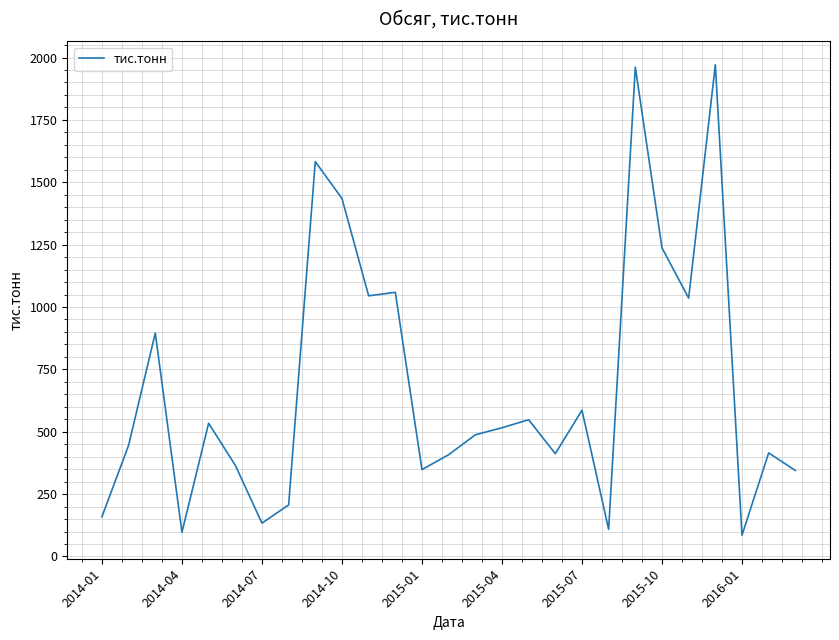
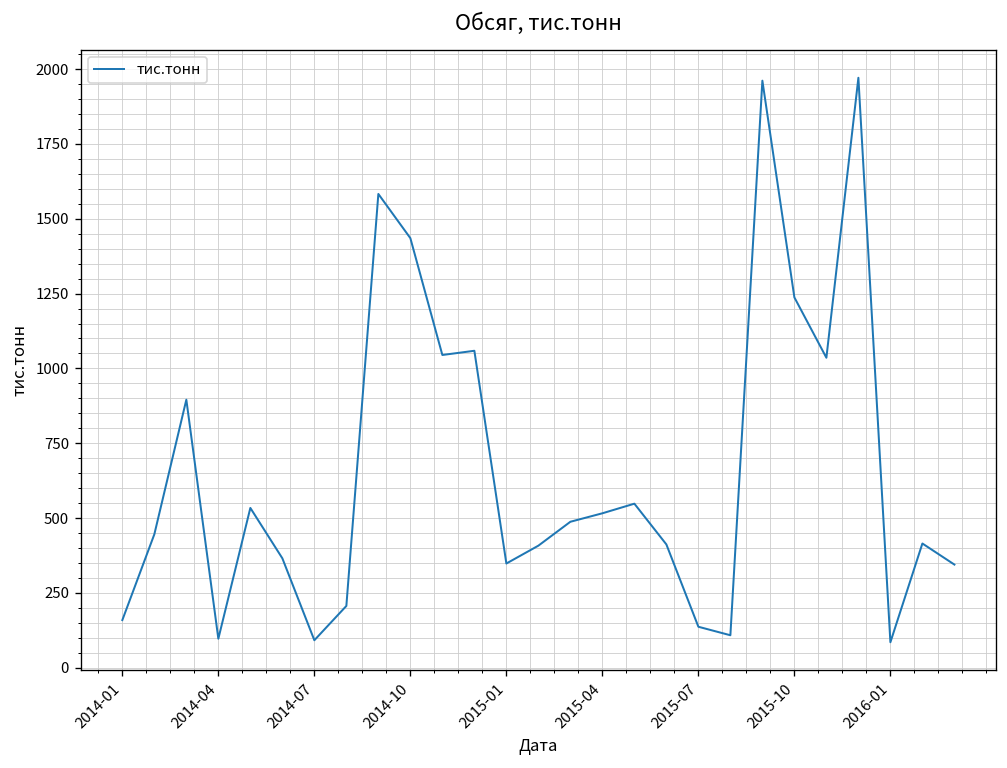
  {
    "2014-01": 160,
    "2014-04": 100,
-   "2014-07": 130,
+   "2014-07": 90,
    "2014-10": 1440,
    "2015-01": 350,
    "2015-04": 520,
-   "2015-07": 590,
+   "2015-07": 140,
    "2015-10": 1240,
    "2016-01": 90
  }
